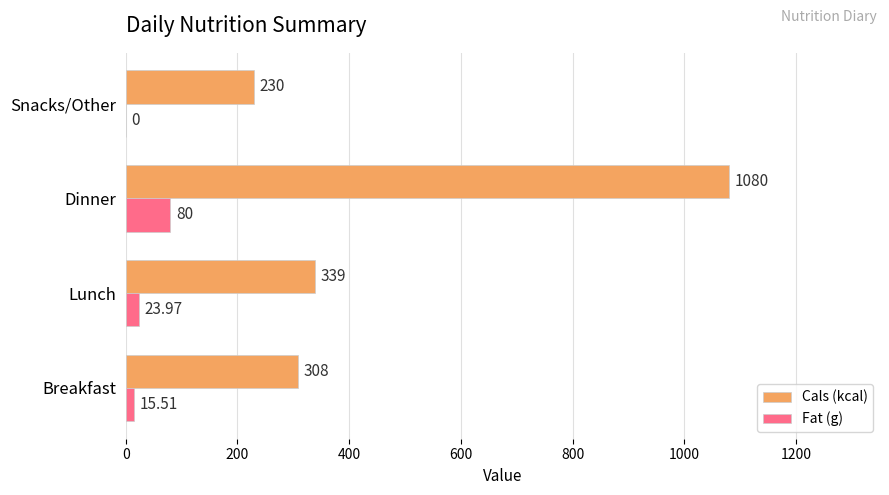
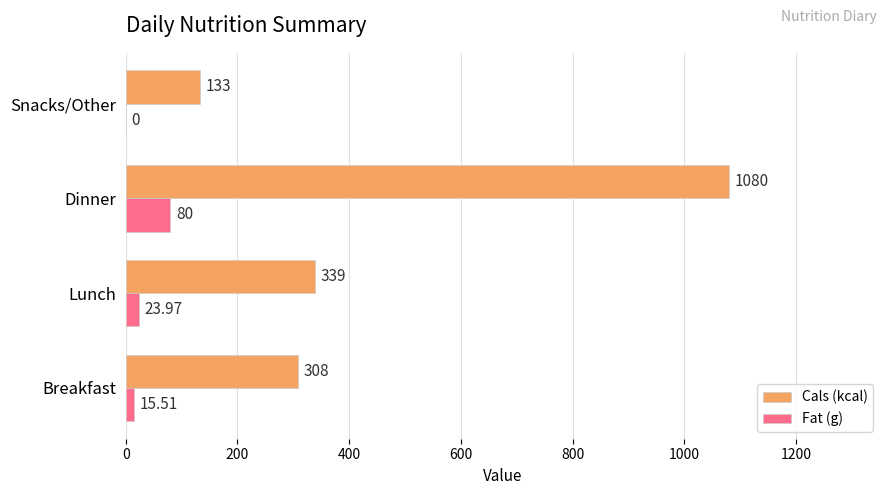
  {
    "Cals (kcal)": {
-     "Snacks/Other": 230,
+     "Snacks/Other": 133,
      "Dinner": 1080,
      "Lunch": 339,
      "Breakfast": 308
    },
    "Fat (g)": {
      "Snacks/Other": 0,
      "Dinner": 80,
      "Lunch": 23.97,
      "Breakfast": 15.51
    }
  }
